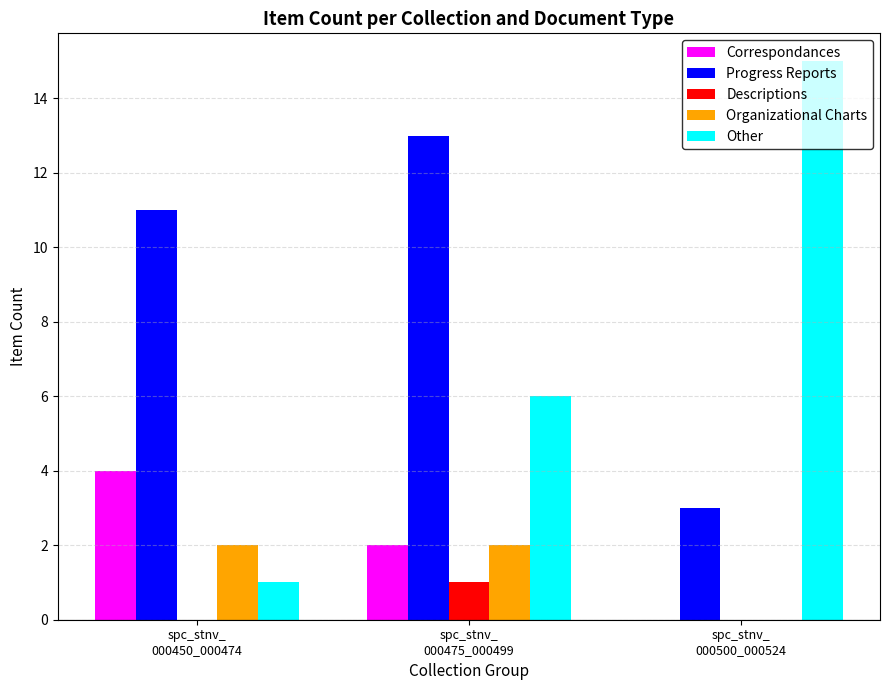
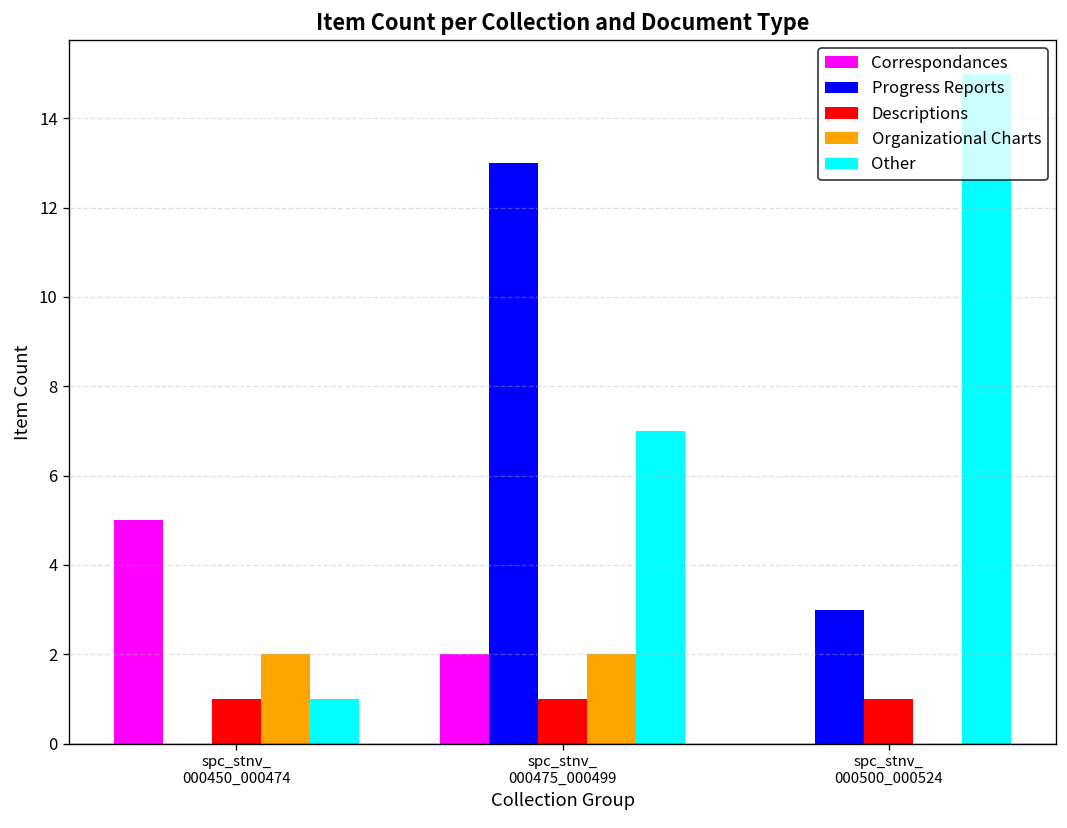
  {
    "Correspondances": {
-     "spc_stnv_ 000450_000474": 4,
+     "spc_stnv_ 000450_000474": 5,
      "spc_stnv_ 000475_000499": 2,
      "spc_stnv_ 000500_000524": 0
    },
    "Progress Reports": {
-     "spc_stnv_ 000450_000474": 11,
+     "spc_stnv_ 000450_000474": 0,
      "spc_stnv_ 000475_000499": 13,
      "spc_stnv_ 000500_000524": 3
    },
    "Descriptions": {
-     "spc_stnv_ 000450_000474": 0,
+     "spc_stnv_ 000450_000474": 1,
      "spc_stnv_ 000475_000499": 1,
-     "spc_stnv_ 000500_000524": 0
+     "spc_stnv_ 000500_000524": 1
    },
    "Organizational Charts": {
      "spc_stnv_ 000450_000474": 2,
      "spc_stnv_ 000475_000499": 2,
      "spc_stnv_ 000500_000524": 0
    },
    "Other": {
      "spc_stnv_ 000450_000474": 1,
-     "spc_stnv_ 000475_000499": 6
+     "spc_stnv_ 000475_000499": 7
    }
  }
